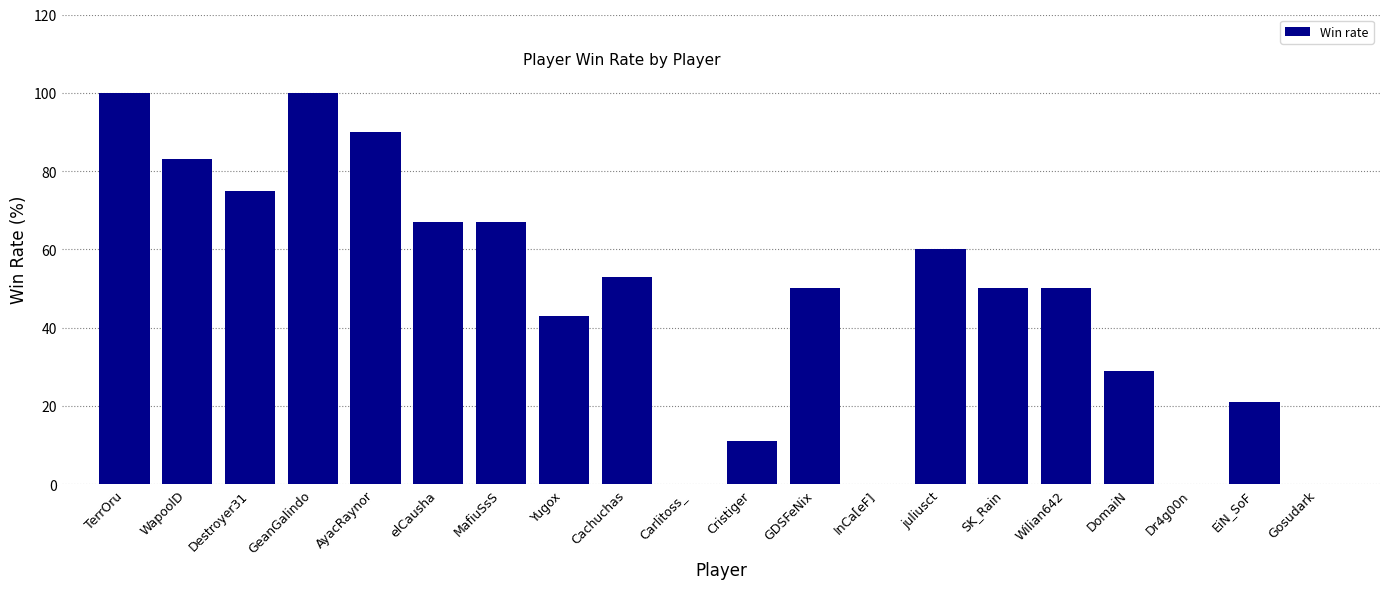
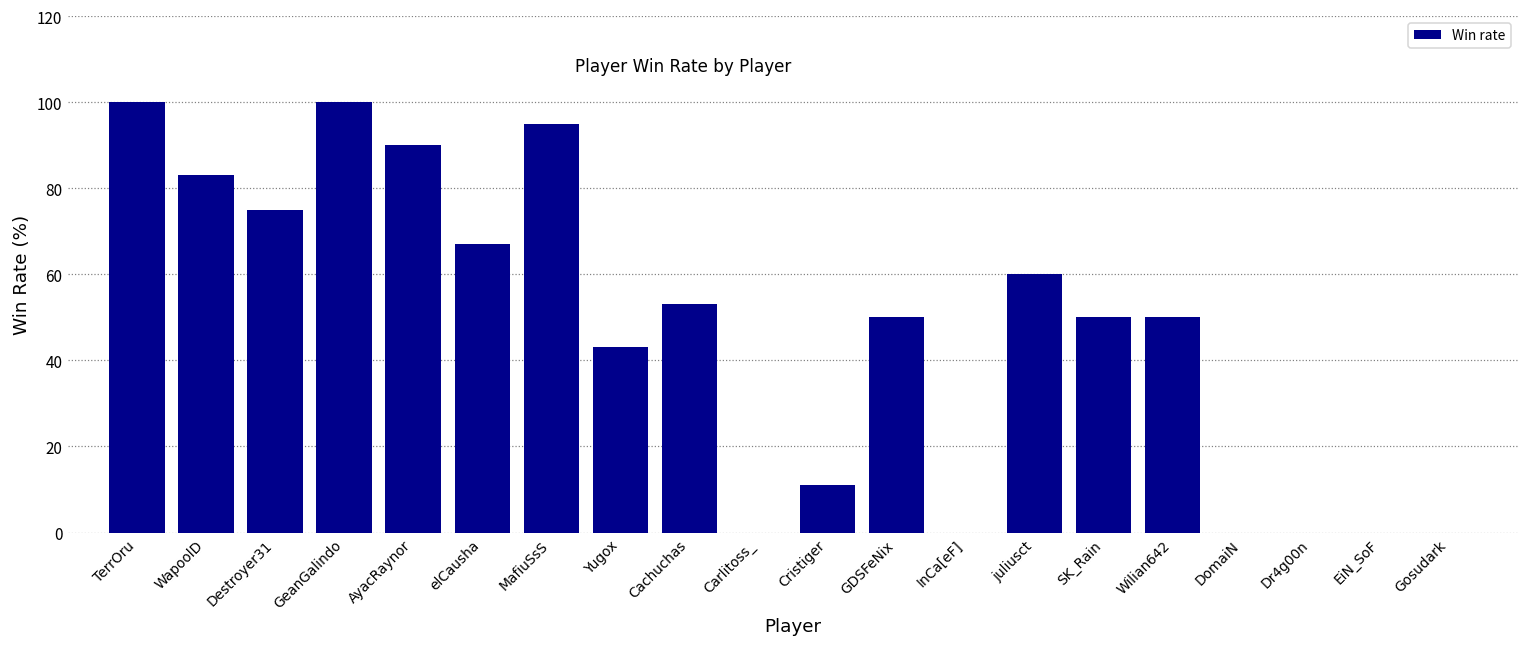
  {
    "TerrOru": 100,
    "WapoolD": 83,
    "Destroyer31": 75,
    "GeanGalindo": 100,
    "AyacRaynor": 90,
    "elCausha": 67,
-   "MafiuSsS": 67,
+   "MafiuSsS": 95,
    "Yugox": 43,
    "Cachuchas": 53,
    "Carlitoss_": 0,
    "Cristiger": 11,
    "GDSFeNix": 50,
    "InCa[eF]": 0,
    "juliusct": 60,
    "SK_Rain": 50,
    "Wilian642": 50,
-   "DomaiN": 29,
+   "DomaiN": 0,
    "Dr4g00n": 0,
-   "EiN_SoF": 21,
+   "EiN_SoF": 0,
    "Gosudark": 0
  }
